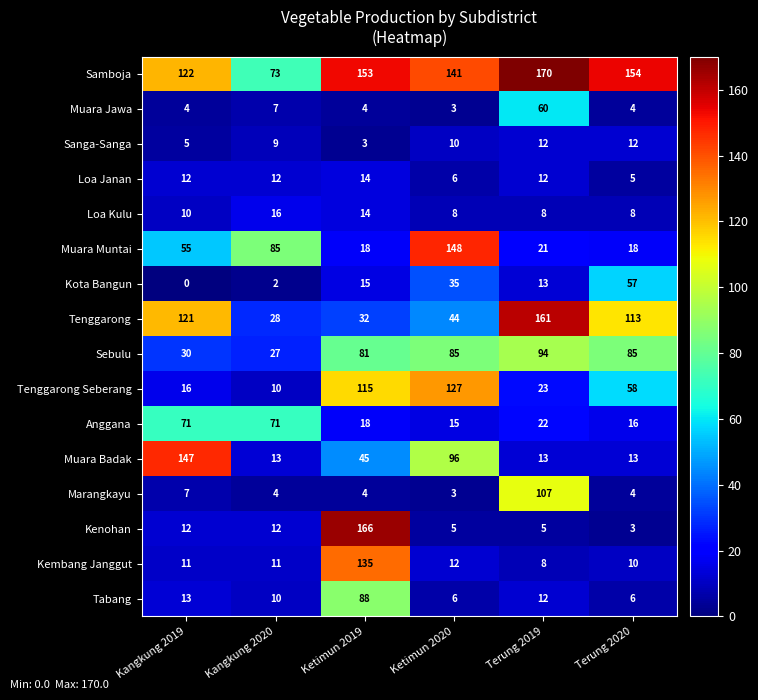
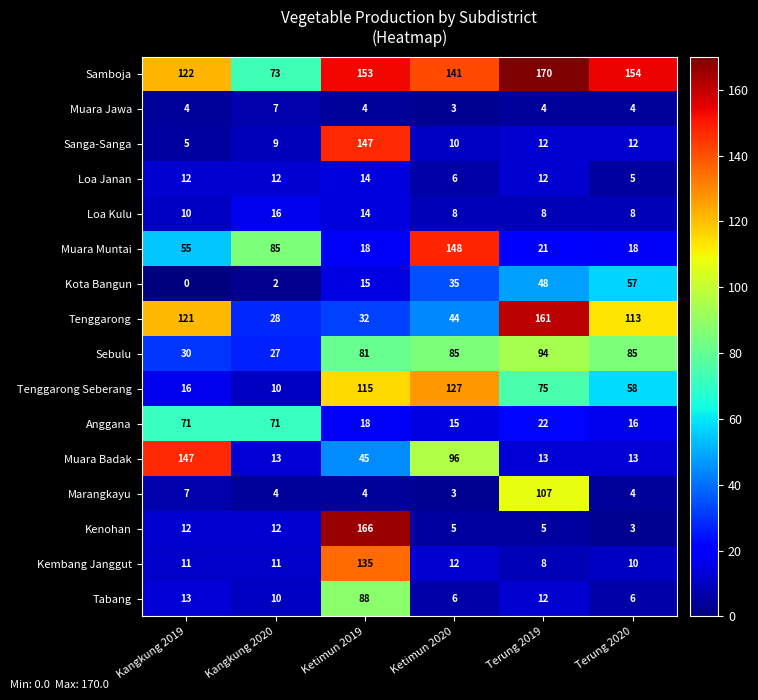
  {
    "Samboja": {
      "Kangkung 2019": 122,
      "Kangkung 2020": 73,
      "Ketimun 2019": 153,
      "Ketimun 2020": 141,
      "Terung 2019": 170,
      "Terung 2020": 154
    },
    "Muara Jawa": {
      "Kangkung 2019": 4,
      "Kangkung 2020": 7,
      "Ketimun 2019": 4,
      "Ketimun 2020": 3,
-     "Terung 2019": 60,
+     "Terung 2019": 4,
      "Terung 2020": 4
    },
    "Sanga-Sanga": {
      "Kangkung 2019": 5,
      "Kangkung 2020": 9,
-     "Ketimun 2019": 3,
+     "Ketimun 2019": 147,
      "Ketimun 2020": 10,
      "Terung 2019": 12,
      "Terung 2020": 12
    },
    "Loa Janan": {
      "Kangkung 2019": 12,
      "Kangkung 2020": 12,
      "Ketimun 2019": 14,
      "Ketimun 2020": 6,
      "Terung 2019": 12,
      "Terung 2020": 5
    },
    "Loa Kulu": {
      "Kangkung 2019": 10,
      "Kangkung 2020": 16,
      "Ketimun 2019": 14,
      "Ketimun 2020": 8,
      "Terung 2019": 8,
      "Terung 2020": 8
    },
    "Muara Muntai": {
      "Kangkung 2019": 55,
      "Kangkung 2020": 85,
      "Ketimun 2019": 18,
      "Ketimun 2020": 148,
      "Terung 2019": 21,
      "Terung 2020": 18
    },
    "Kota Bangun": {
      "Kangkung 2019": 0,
      "Kangkung 2020": 2,
      "Ketimun 2019": 15,
      "Ketimun 2020": 35,
-     "Terung 2019": 13,
+     "Terung 2019": 48,
      "Terung 2020": 57
    },
    "Tenggarong": {
      "Kangkung 2019": 121,
      "Kangkung 2020": 28,
      "Ketimun 2019": 32,
      "Ketimun 2020": 44,
      "Terung 2019": 161,
      "Terung 2020": 113
    },
    "Sebulu": {
      "Kangkung 2019": 30,
      "Kangkung 2020": 27,
      "Ketimun 2019": 81,
      "Ketimun 2020": 85,
      "Terung 2019": 94,
      "Terung 2020": 85
    },
    "Tenggarong Seberang": {
      "Kangkung 2019": 16,
      "Kangkung 2020": 10,
      "Ketimun 2019": 115,
      "Ketimun 2020": 127,
-     "Terung 2019": 23,
+     "Terung 2019": 75,
      "Terung 2020": 58
    },
    "Anggana": {
      "Kangkung 2019": 71,
      "Kangkung 2020": 71,
      "Ketimun 2019": 18,
      "Ketimun 2020": 15,
      "Terung 2019": 22,
      "Terung 2020": 16
    },
    "Muara Badak": {
      "Kangkung 2019": 147,
      "Kangkung 2020": 13,
      "Ketimun 2019": 45,
      "Ketimun 2020": 96,
      "Terung 2019": 13,
      "Terung 2020": 13
    },
    "Marangkayu": {
      "Kangkung 2019": 7,
      "Kangkung 2020": 4,
      "Ketimun 2019": 4,
      "Ketimun 2020": 3,
      "Terung 2019": 107,
      "Terung 2020": 4
    },
    "Kenohan": {
      "Kangkung 2019": 12,
      "Kangkung 2020": 12,
      "Ketimun 2019": 166,
      "Ketimun 2020": 5,
      "Terung 2019": 5,
      "Terung 2020": 3
    },
    "Kembang Janggut": {
      "Kangkung 2019": 11,
      "Kangkung 2020": 11,
      "Ketimun 2019": 135,
      "Ketimun 2020": 12,
      "Terung 2019": 8,
      "Terung 2020": 10
    },
    "Tabang": {
      "Kangkung 2019": 13,
      "Kangkung 2020": 10,
      "Ketimun 2019": 88,
      "Ketimun 2020": 6,
      "Terung 2019": 12,
      "Terung 2020": 6
    }
  }
